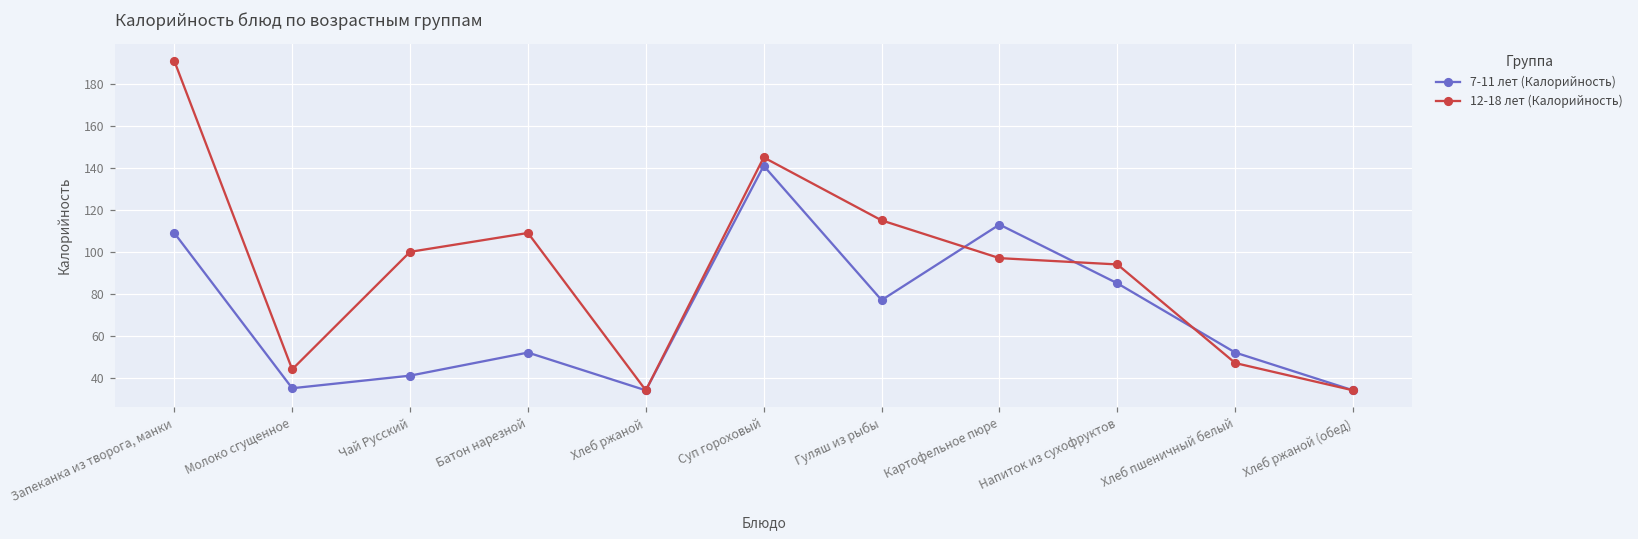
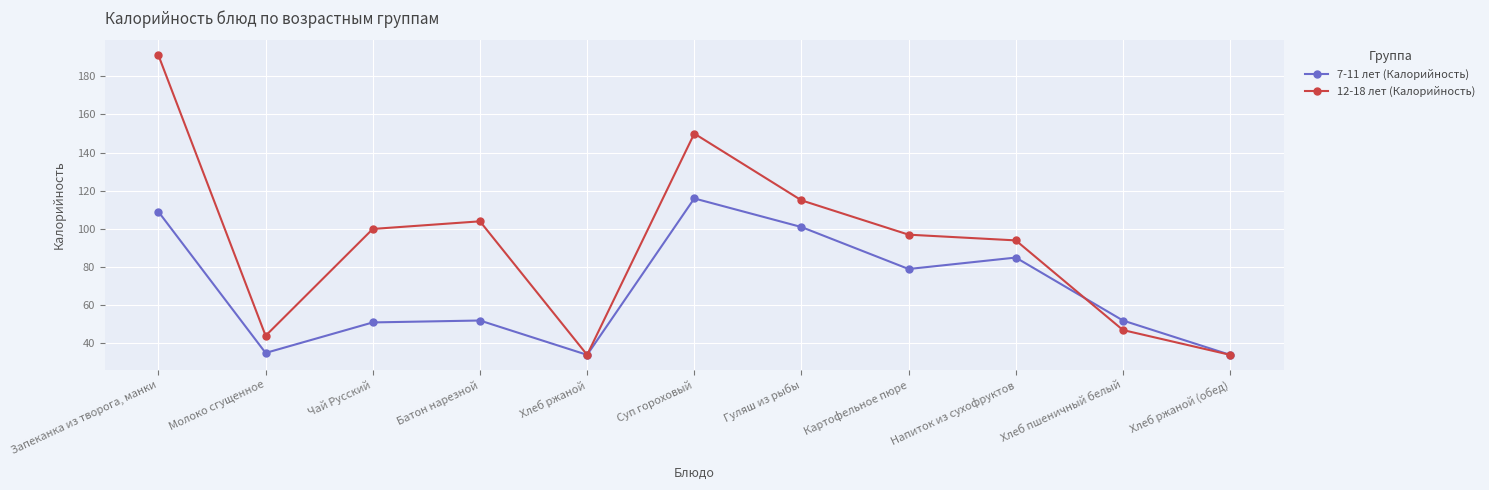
  {
    "7-11 лет (Калорийность)": {
      "Запеканка из творога, манки": 109,
      "Молоко сгущенное": 35,
-     "Чай Русский": 41,
+     "Чай Русский": 51,
      "Батон нарезной": 52,
-     "Суп гороховый": 141,
-     "Гуляш из рыбы": 77,
-     "Картофельное пюре": 113,
+     "Суп гороховый": 116,
+     "Гуляш из рыбы": 101,
+     "Картофельное пюре": 79,
      "Напиток из сухофруктов": 85,
      "Хлеб пшеничный белый": 52
    },
    "12-18 лет (Калорийность)": {
      "Запеканка из творога, манки": 191,
      "Молоко сгущенное": 44,
      "Чай Русский": 100,
-     "Батон нарезной": 109,
-     "Суп гороховый": 145,
+     "Батон нарезной": 104,
+     "Суп гороховый": 150,
      "Гуляш из рыбы": 115,
      "Картофельное пюре": 97,
      "Напиток из сухофруктов": 94,
      "Хлеб пшеничный белый": 47
    }
  }
